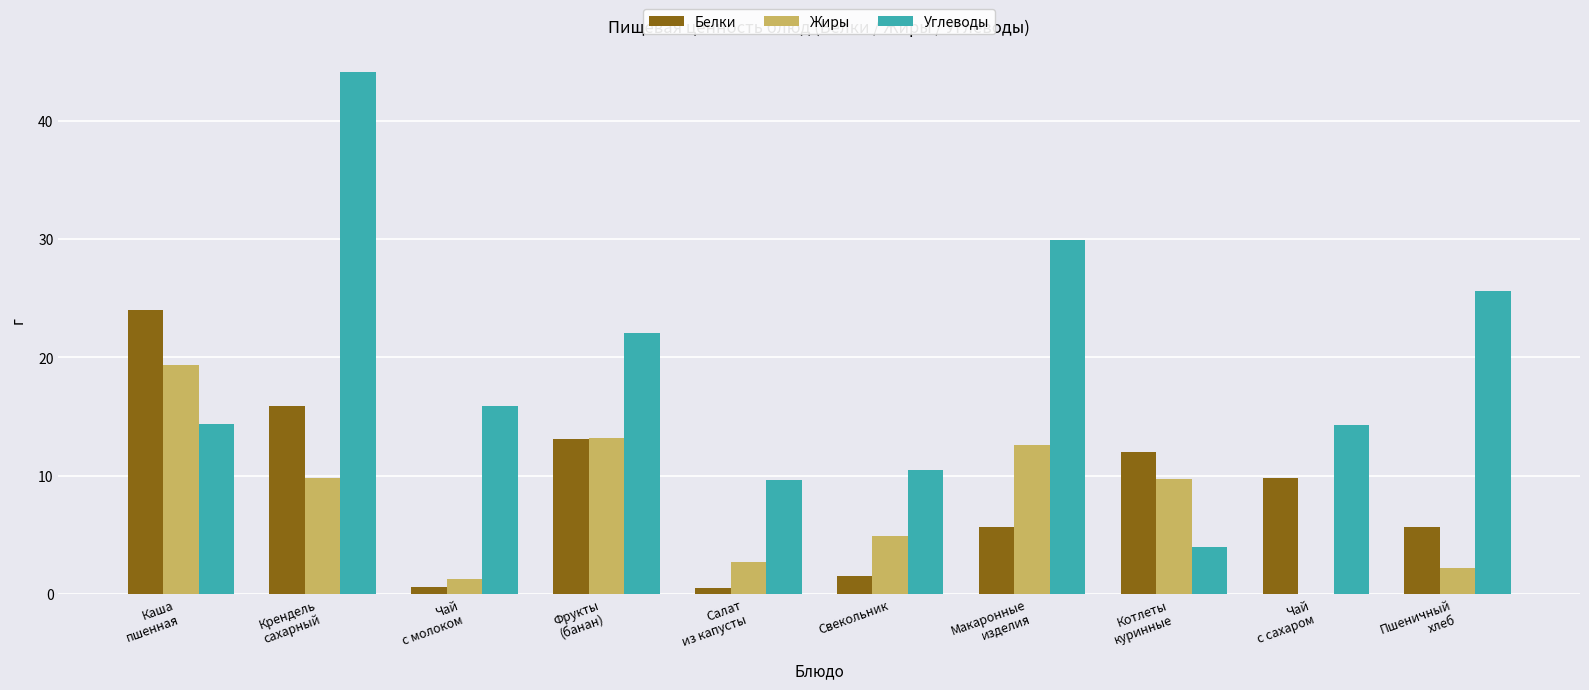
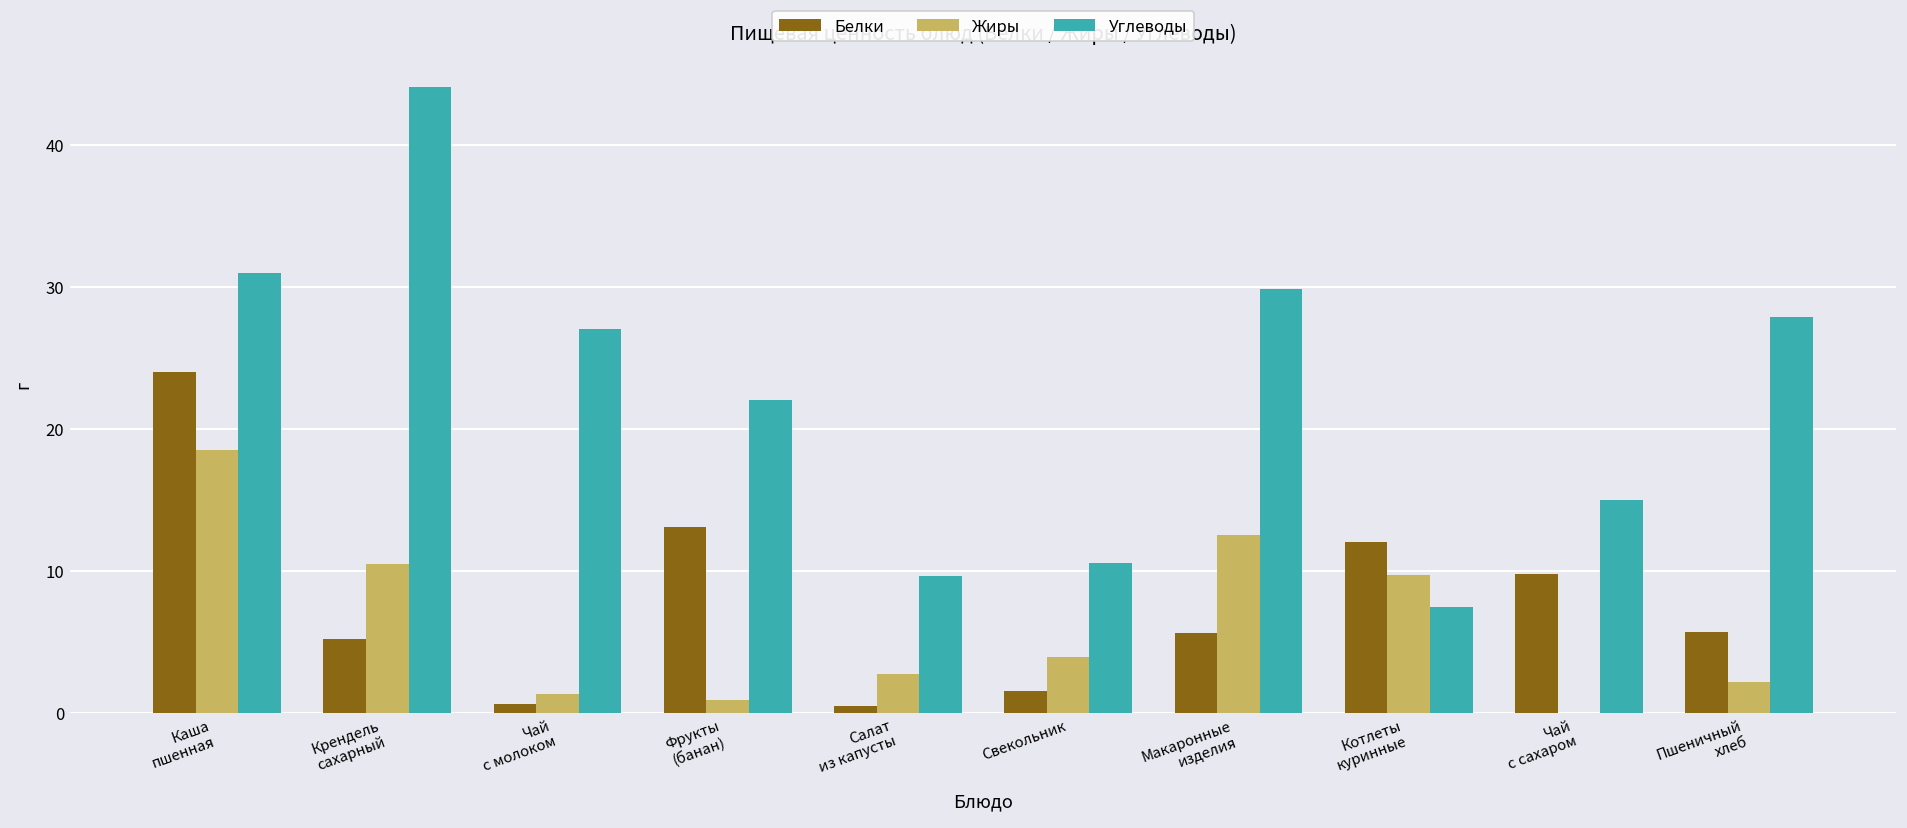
  {
    "Белки": {
      "Каша пшенная": 24.0,
-     "Крендель сахарный": 15.9,
+     "Крендель сахарный": 5.2,
      "Чай с молоком": 0.6,
      "Фрукты (банан)": 13.1,
      "Салат из капусты": 0.5,
      "Свекольник": 1.5,
      "Макаронные изделия": 5.7,
      "Котлеты куринные": 12.0,
      "Чай с сахаром": 9.8,
      "Пшеничный хлеб": 5.7
    },
    "Жиры": {
-     "Каша пшенная": 19.3,
-     "Крендель сахарный": 9.8,
+     "Каша пшенная": 18.5,
+     "Крендель сахарный": 10.5,
      "Чай с молоком": 1.3,
-     "Фрукты (банан)": 13.2,
+     "Фрукты (банан)": 0.9,
      "Салат из капусты": 2.7,
-     "Свекольник": 4.9,
+     "Свекольник": 3.9,
      "Макаронные изделия": 12.6,
      "Котлеты куринные": 9.7,
      "Чай с сахаром": 0.0,
      "Пшеничный хлеб": 2.2
    },
    "Углеводы": {
-     "Каша пшенная": 14.4,
+     "Каша пшенная": 31.0,
      "Крендель сахарный": 44.1,
-     "Чай с молоком": 15.9,
+     "Чай с молоком": 27.0,
      "Фрукты (банан)": 22.1,
      "Салат из капусты": 9.6,
      "Свекольник": 10.5,
      "Макаронные изделия": 29.9,
-     "Котлеты куринные": 4.0,
-     "Чай с сахаром": 14.3,
-     "Пшеничный хлеб": 25.6
+     "Котлеты куринные": 7.4,
+     "Чай с сахаром": 15.0,
+     "Пшеничный хлеб": 27.9
    }
  }
